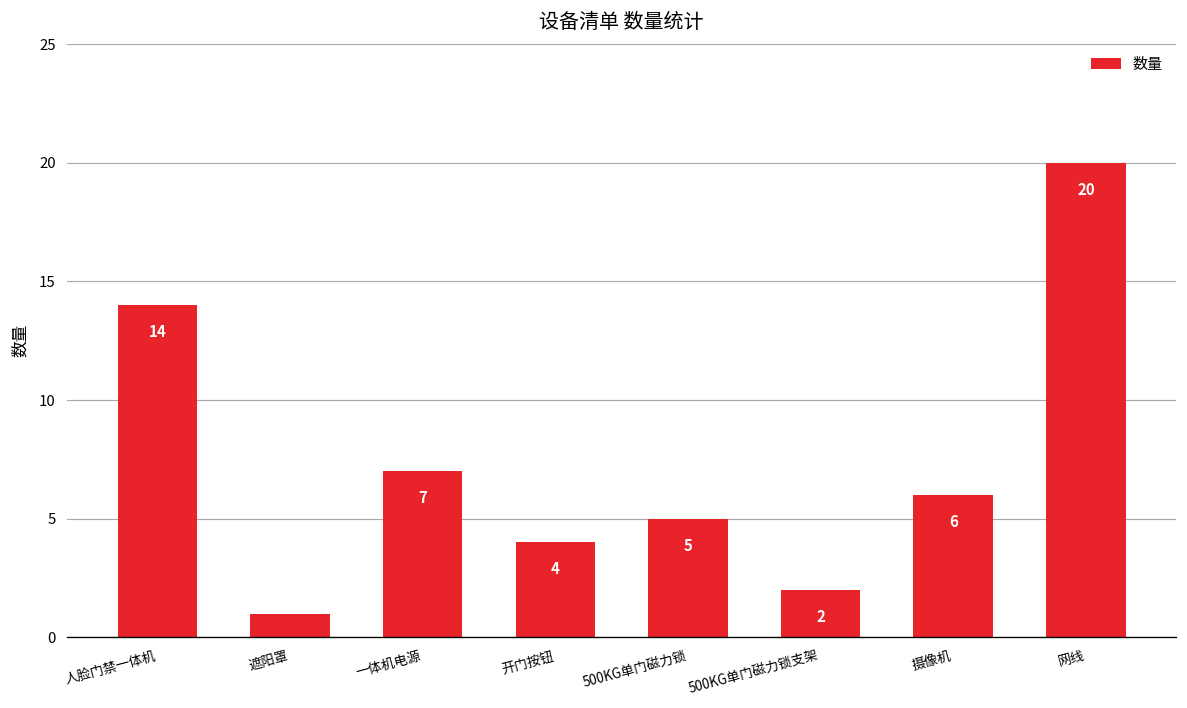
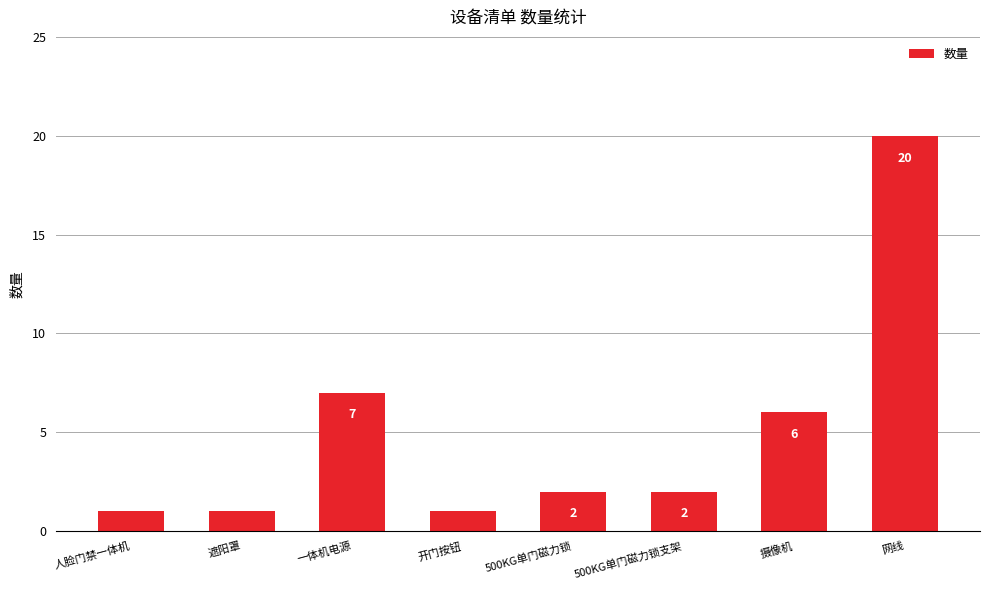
  {
-   "人脸门禁一体机": 14,
+   "人脸门禁一体机": 1,
    "一体机电源": 7,
-   "开门按钮": 4,
-   "500KG单门磁力锁": 5,
+   "开门按钮": 1,
+   "500KG单门磁力锁": 2,
    "500KG单门磁力锁支架": 2,
    "摄像机": 6,
    "网线": 20
  }
